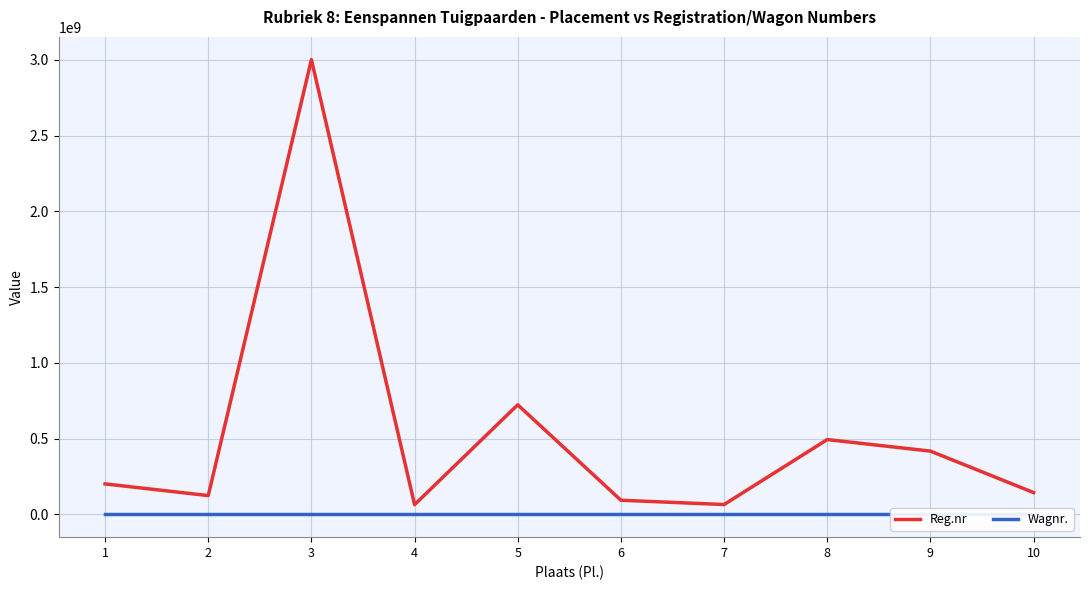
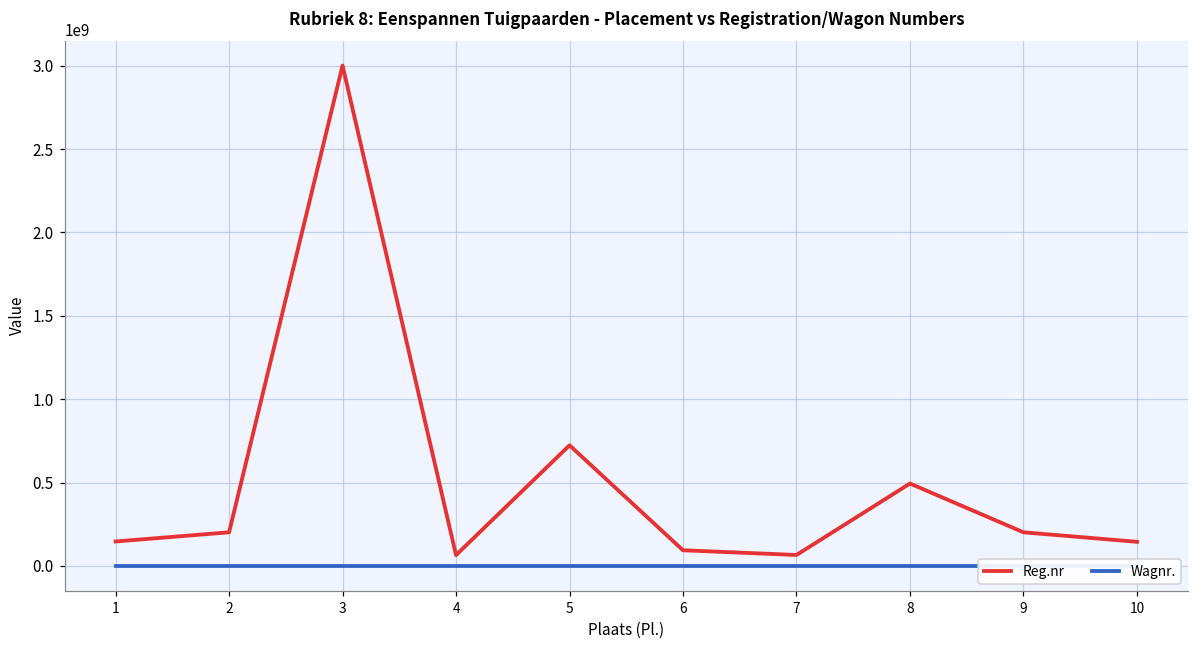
  {
    "Reg.nr": {
-     "1": 200000000,
-     "2": 120000000,
+     "1": 150000000,
+     "2": 200000000,
      "3": 3000000000,
      "4": 60000000,
      "5": 720000000,
      "6": 90000000,
      "7": 70000000,
      "8": 490000000,
-     "9": 420000000,
+     "9": 200000000,
      "10": 140000000
    },
    "Wagnr.": {
      "1": 0,
      "2": 0,
      "3": 0,
      "4": 0,
      "5": 0,
      "6": 0,
      "7": 0,
      "8": 0
    }
  }
